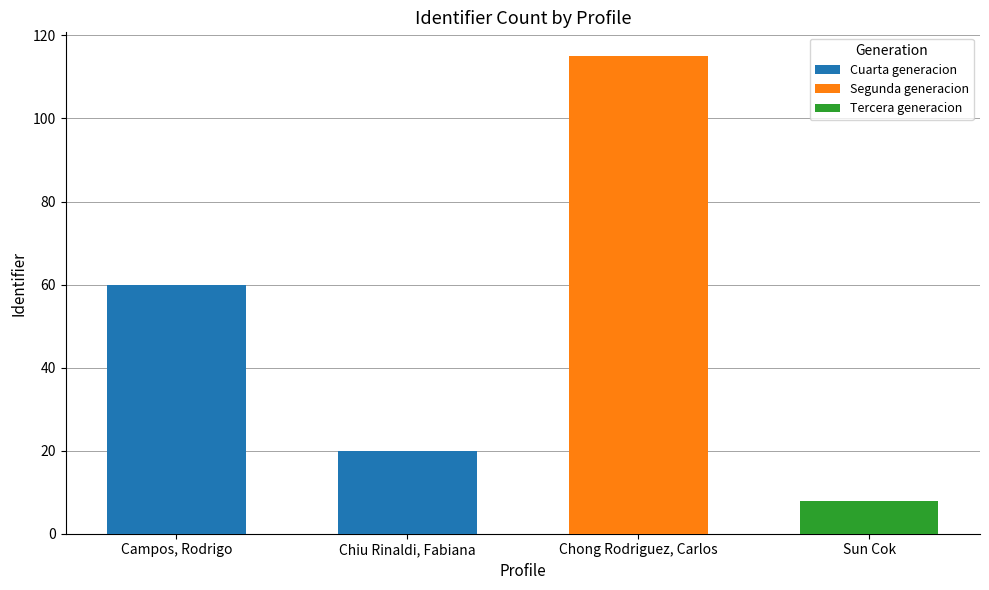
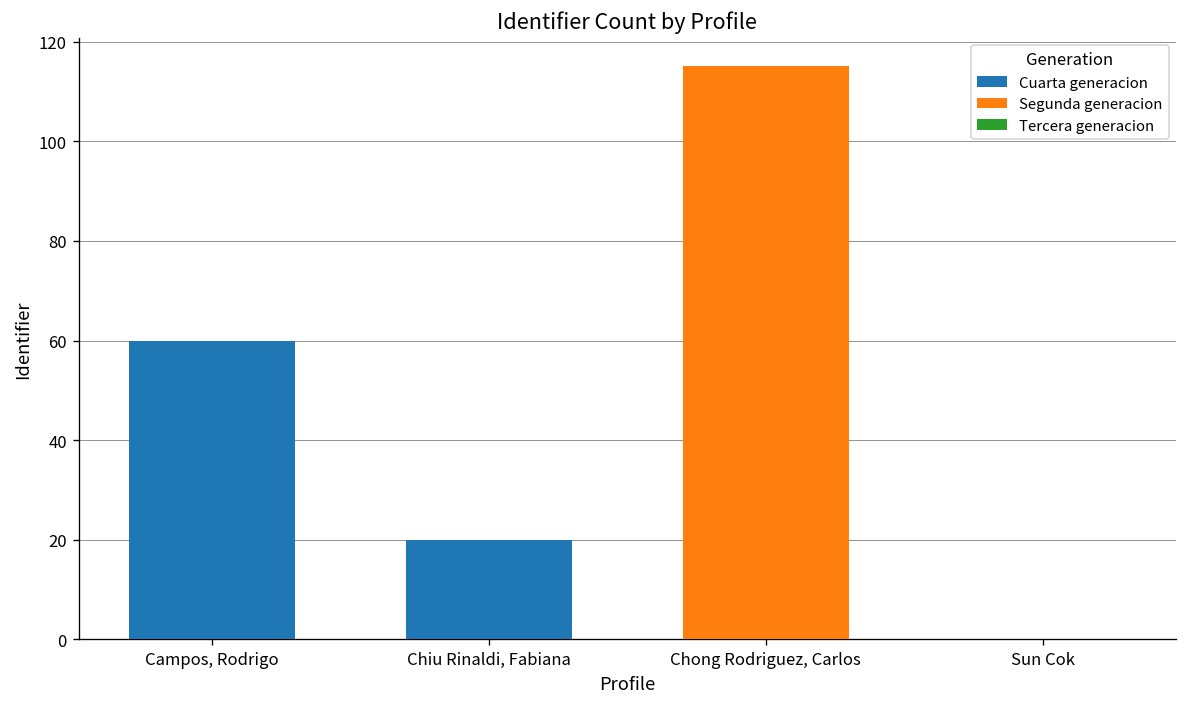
  {
    "Cuarta generacion": {
      "Campos, Rodrigo": 60,
      "Chiu Rinaldi, Fabiana": 20
    },
    "Segunda generacion": {
      "Chong Rodriguez, Carlos": 115
    },
    "Tercera generacion": {
-     "Sun Cok": 8
+     "Sun Cok": 0
    }
  }
